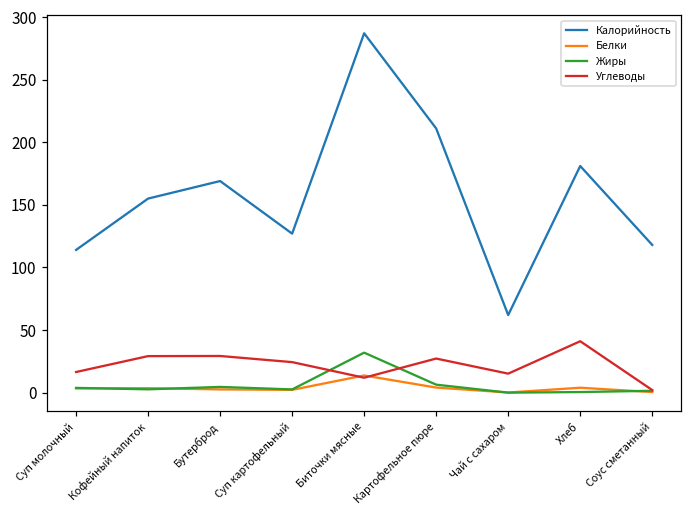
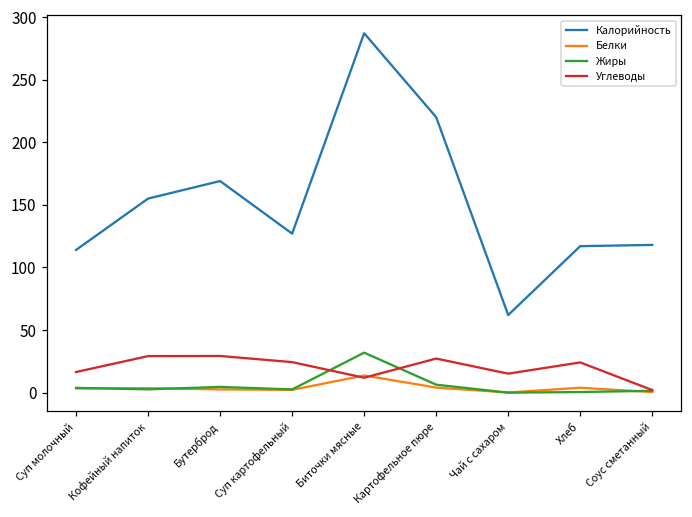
  {
    "Калорийность": {
      "Суп молочный": 114,
      "Кофейный напиток": 155,
      "Бутерброд": 169,
      "Суп картофельный": 127,
      "Биточки мясные": 287,
-     "Картофельное пюре": 211,
+     "Картофельное пюре": 220,
      "Чай с сахаром": 62,
-     "Хлеб": 181,
+     "Хлеб": 117,
      "Соус сметанный": 118
    },
    "Белки": {
      "Картофельное пюре": 4,
      "Хлеб": 4
    },
    "Жиры": {
      "Биточки мясные": 32,
      "Картофельное пюре": 6,
      "Хлеб": 1
    },
    "Углеводы": {
      "Суп молочный": 17,
      "Кофейный напиток": 29,
      "Бутерброд": 29,
      "Суп картофельный": 24,
      "Картофельное пюре": 27,
      "Чай с сахаром": 15,
-     "Хлеб": 41
+     "Хлеб": 24
    }
  }
